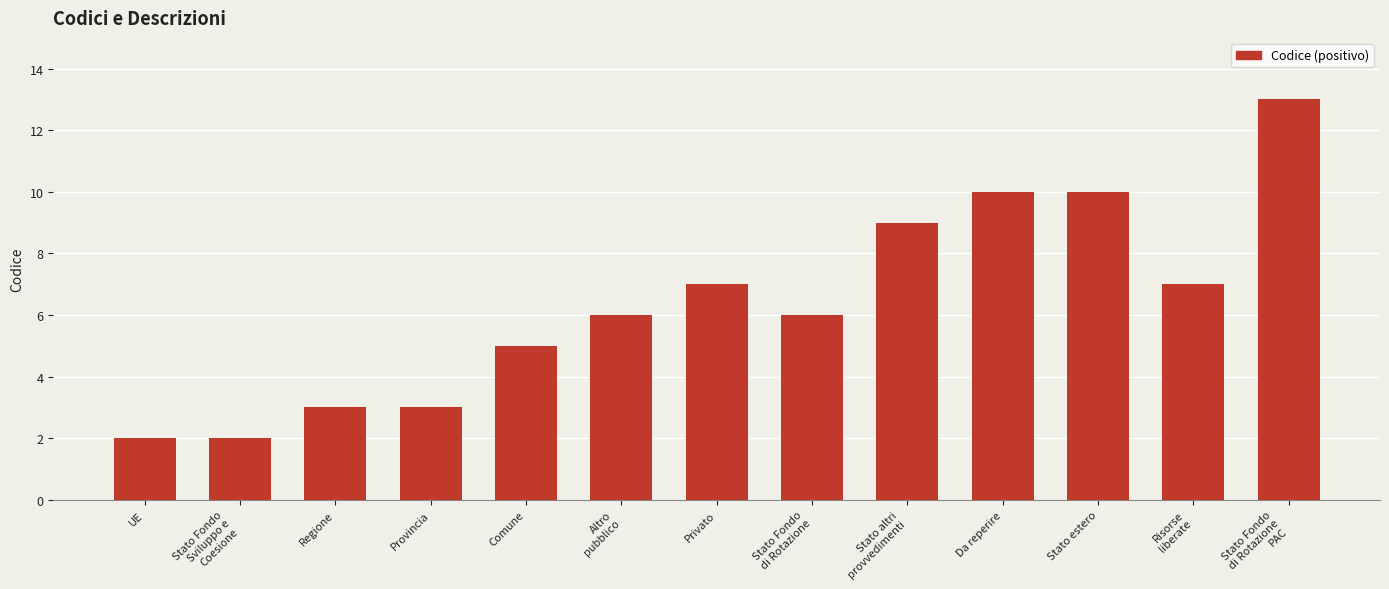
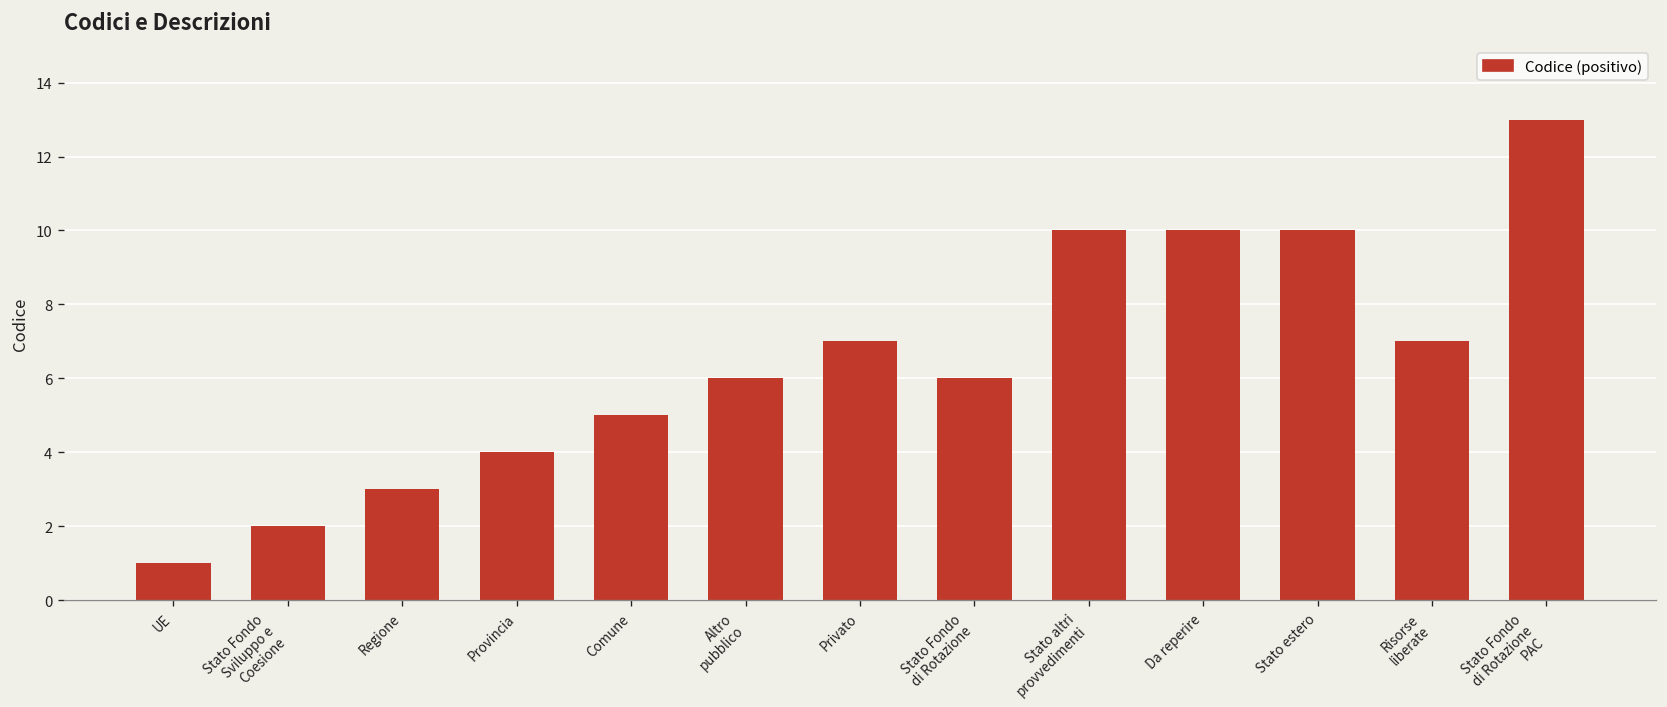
  {
-   "UE": 2,
+   "UE": 1,
    "Stato Fondo Sviluppo e Coesione": 2,
    "Regione": 3,
-   "Provincia": 3,
+   "Provincia": 4,
    "Comune": 5,
    "Altro pubblico": 6,
    "Privato": 7,
    "Stato Fondo di Rotazione": 6,
-   "Stato altri provvedimenti": 9,
+   "Stato altri provvedimenti": 10,
    "Da reperire": 10,
    "Stato estero": 10,
    "Risorse liberate": 7,
    "Stato Fondo di Rotazione PAC": 13
  }
